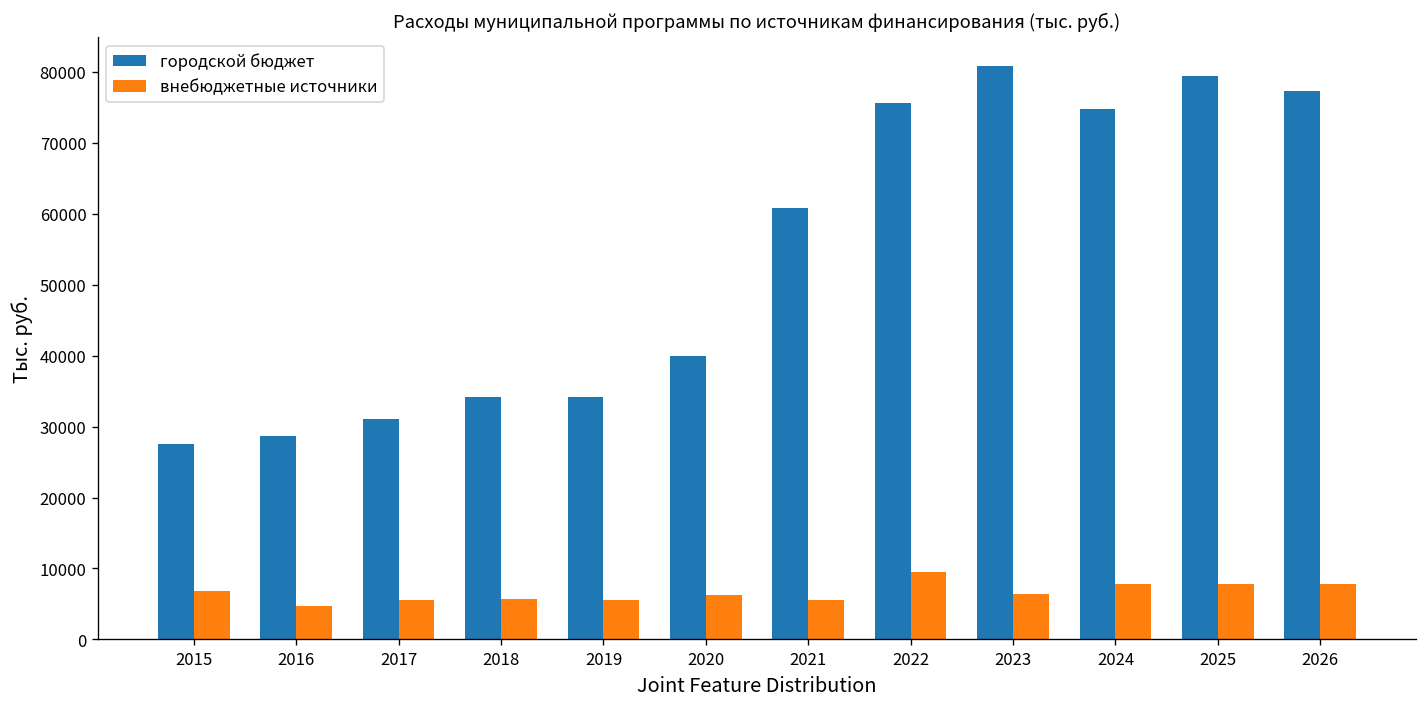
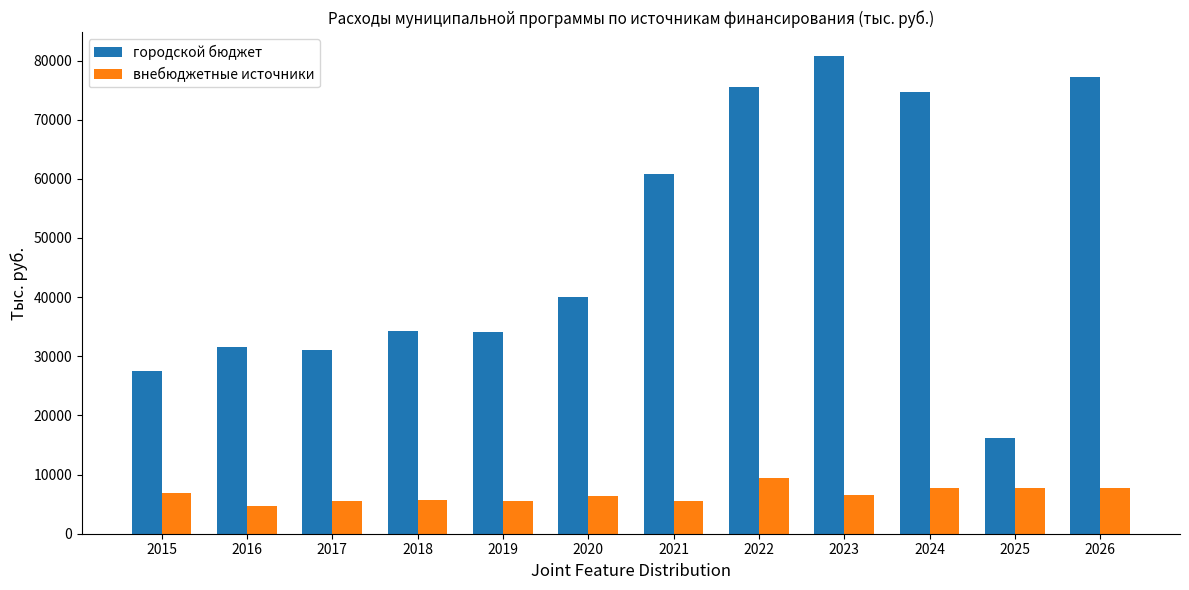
  {
    "городской бюджет": {
      "2015": 28000,
-     "2016": 29000,
+     "2016": 32000,
      "2017": 31000,
      "2018": 34000,
      "2019": 34000,
      "2020": 40000,
      "2021": 61000,
      "2022": 76000,
      "2023": 81000,
      "2024": 75000,
-     "2025": 79000,
+     "2025": 16000,
      "2026": 77000
    },
    "внебюджетные источники": {
      "2015": 7000,
      "2016": 5000,
      "2017": 6000,
      "2018": 6000,
      "2019": 6000,
      "2020": 6000,
      "2021": 6000,
      "2022": 9000,
      "2023": 6000,
      "2024": 8000,
      "2025": 8000,
      "2026": 8000
    }
  }
